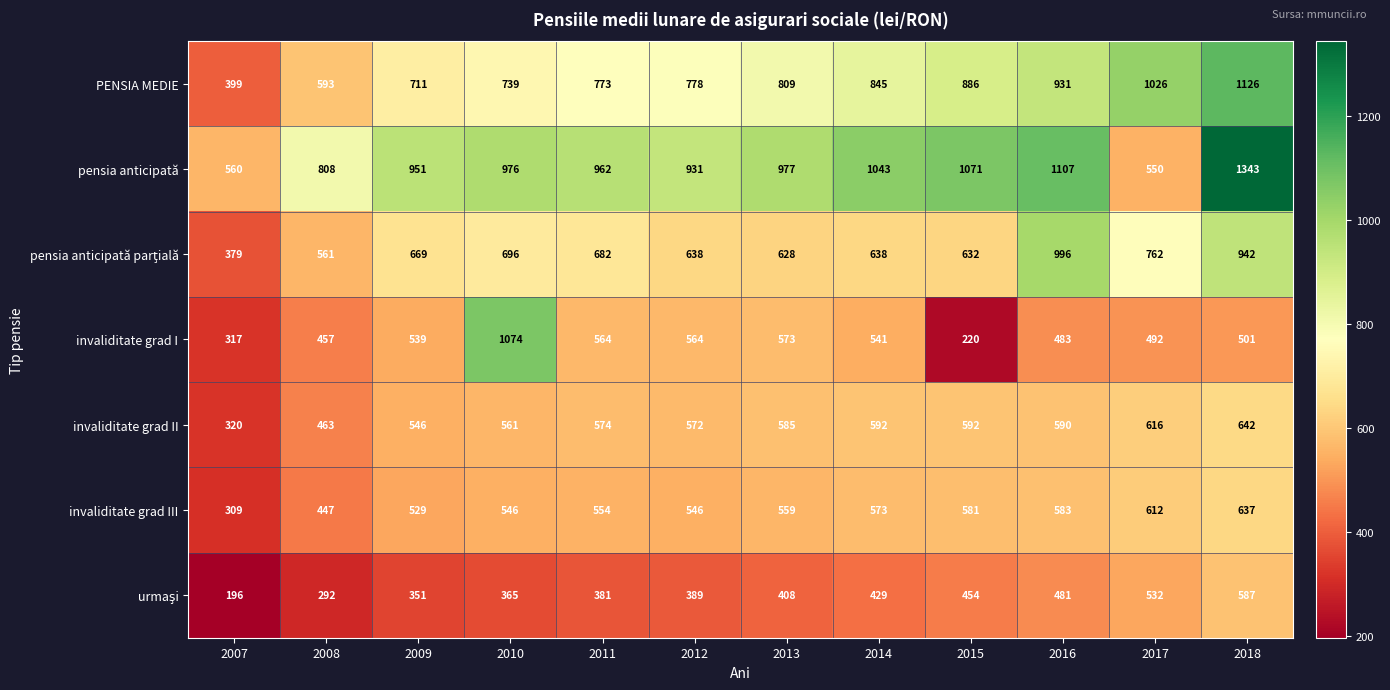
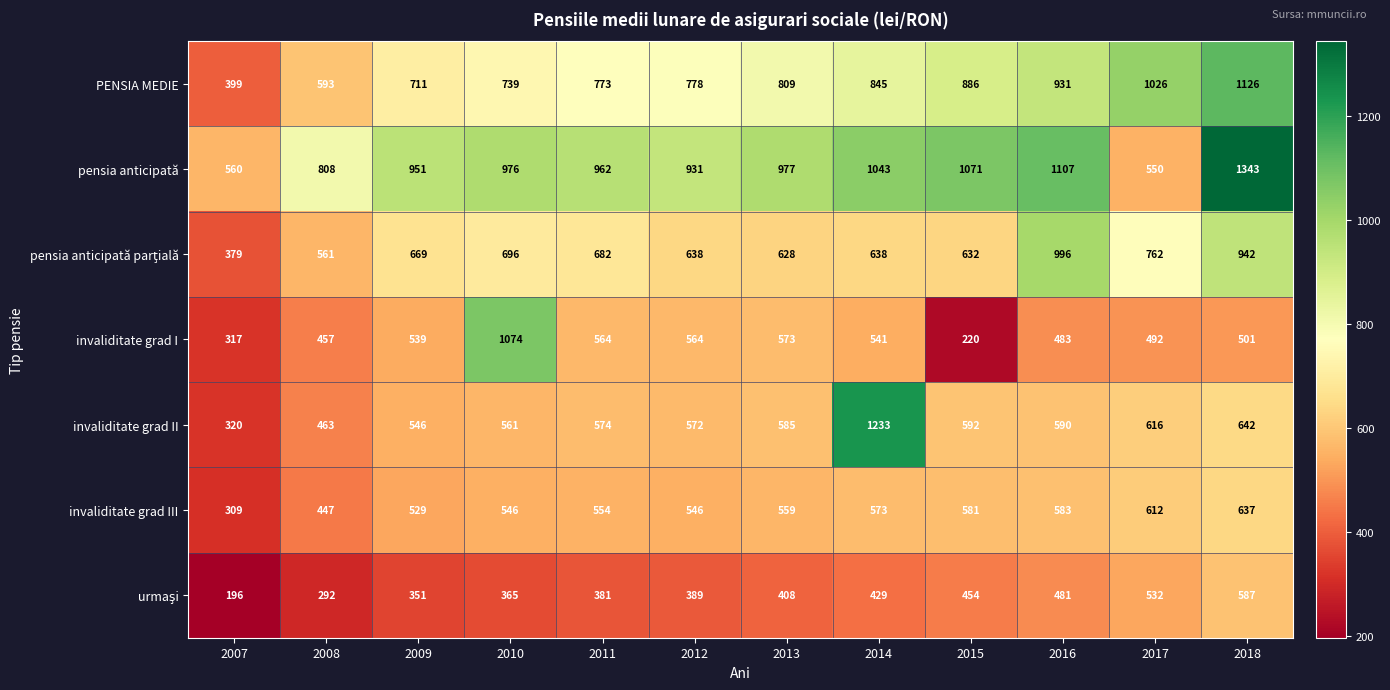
  {
    "PENSIA MEDIE": {
      "2007": 399,
      "2008": 593,
      "2009": 711,
      "2010": 739,
      "2011": 773,
      "2012": 778,
      "2013": 809,
      "2014": 845,
      "2015": 886,
      "2016": 931,
      "2017": 1026,
      "2018": 1126
    },
    "pensia anticipată": {
      "2007": 560,
      "2008": 808,
      "2009": 951,
      "2010": 976,
      "2011": 962,
      "2012": 931,
      "2013": 977,
      "2014": 1043,
      "2015": 1071,
      "2016": 1107,
      "2017": 550,
      "2018": 1343
    },
    "pensia anticipată parţială": {
      "2007": 379,
      "2008": 561,
      "2009": 669,
      "2010": 696,
      "2011": 682,
      "2012": 638,
      "2013": 628,
      "2014": 638,
      "2015": 632,
      "2016": 996,
      "2017": 762,
      "2018": 942
    },
    "invaliditate grad I": {
      "2007": 317,
      "2008": 457,
      "2009": 539,
      "2010": 1074,
      "2011": 564,
      "2012": 564,
      "2013": 573,
      "2014": 541,
      "2015": 220,
      "2016": 483,
      "2017": 492,
      "2018": 501
    },
    "invaliditate grad II": {
      "2007": 320,
      "2008": 463,
      "2009": 546,
      "2010": 561,
      "2011": 574,
      "2012": 572,
      "2013": 585,
-     "2014": 592,
+     "2014": 1233,
      "2015": 592,
      "2016": 590,
      "2017": 616,
      "2018": 642
    },
    "invaliditate grad III": {
      "2007": 309,
      "2008": 447,
      "2009": 529,
      "2010": 546,
      "2011": 554,
      "2012": 546,
      "2013": 559,
      "2014": 573,
      "2015": 581,
      "2016": 583,
      "2017": 612,
      "2018": 637
    },
    "urmaşi": {
      "2007": 196,
      "2008": 292,
      "2009": 351,
      "2010": 365,
      "2011": 381,
      "2012": 389,
      "2013": 408,
      "2014": 429,
      "2015": 454,
      "2016": 481,
      "2017": 532,
      "2018": 587
    }
  }
